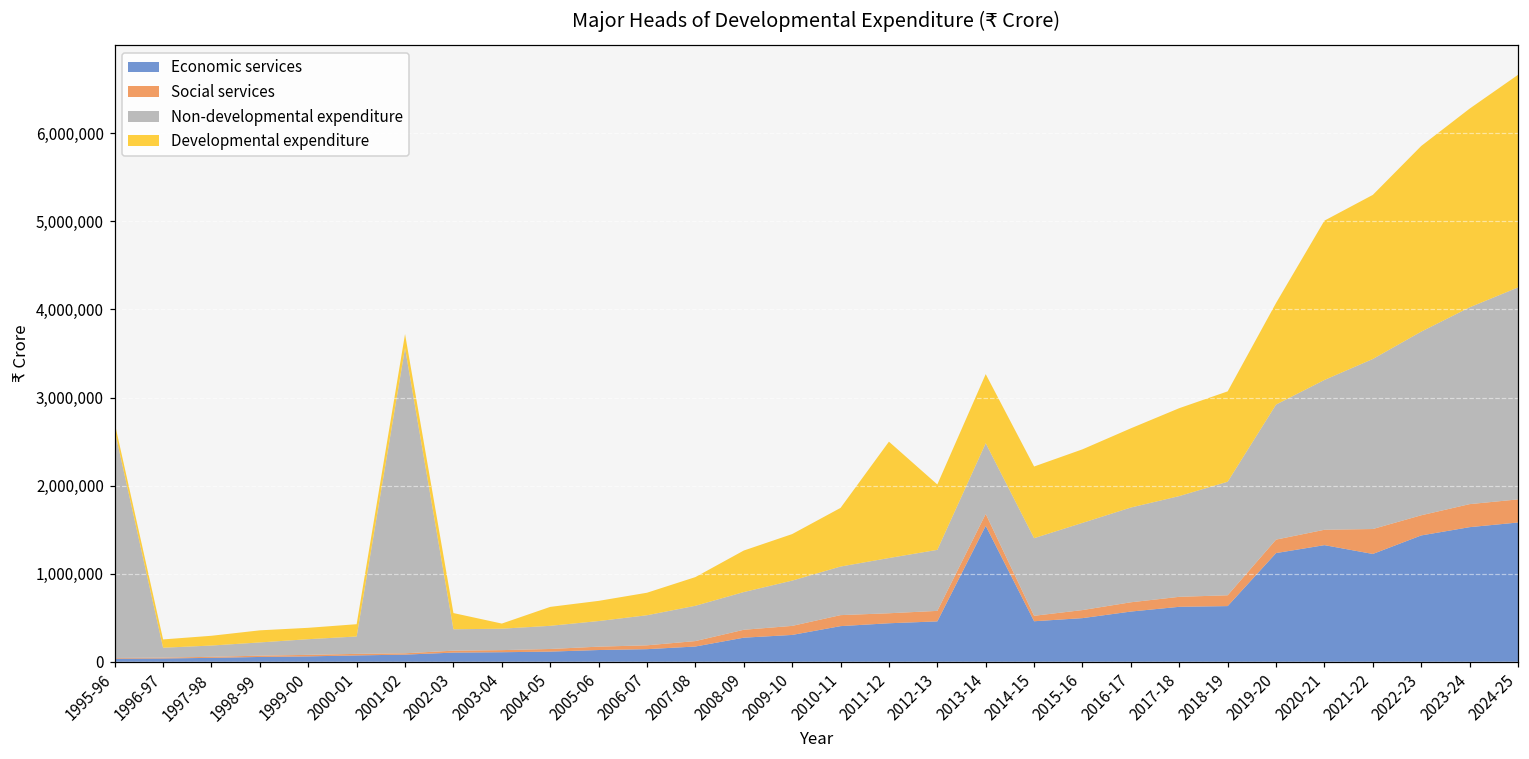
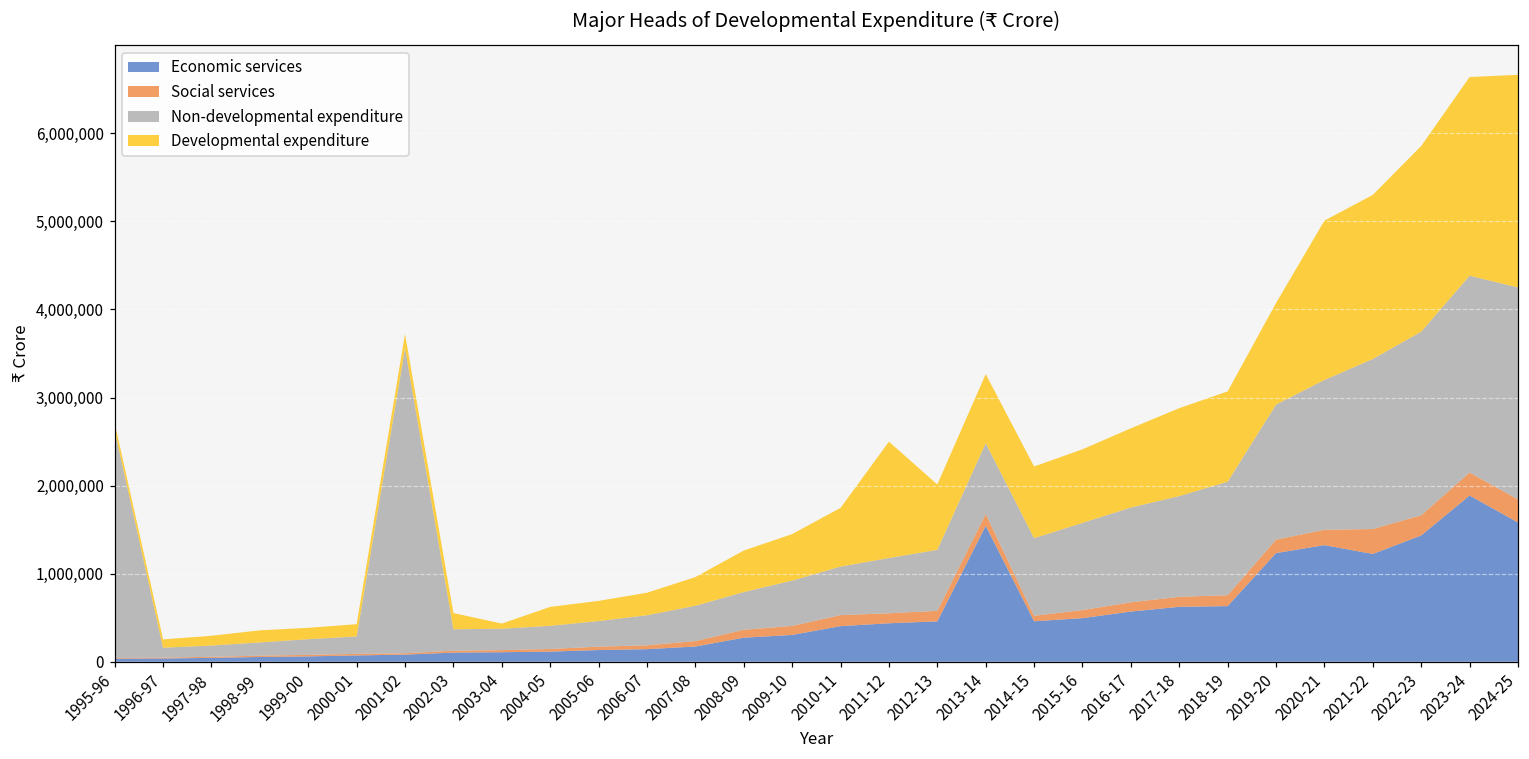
  {
    "Economic services": {
      "2005-06": "100,000",
      "2006-07": "100,000",
      "2007-08": "200,000",
      "2008-09": "300,000",
      "2009-10": "300,000",
      "2010-11": "400,000",
      "2011-12": "400,000",
      "2012-13": "500,000",
      "2013-14": "1,500,000",
      "2014-15": "500,000",
      "2015-16": "500,000",
      "2016-17": "600,000",
      "2017-18": "600,000",
      "2018-19": "600,000",
      "2019-20": "1,200,000",
      "2020-21": "1,300,000",
      "2021-22": "1,200,000",
      "2022-23": "1,400,000",
-     "2023-24": "1,500,000",
+     "2023-24": "1,900,000",
      "2024-25": "1,600,000"
    },
    "Social services": {
      "2005-06": "0",
      "2006-07": "0",
      "2007-08": "100,000",
      "2008-09": "100,000",
      "2009-10": "100,000",
      "2010-11": "100,000",
      "2011-12": "100,000",
      "2012-13": "100,000",
      "2013-14": "100,000",
      "2014-15": "100,000",
      "2015-16": "100,000",
      "2016-17": "100,000",
      "2017-18": "100,000",
      "2018-19": "100,000",
      "2019-20": "200,000",
      "2020-21": "200,000",
      "2021-22": "300,000",
      "2022-23": "200,000",
      "2023-24": "300,000",
      "2024-25": "300,000"
    },
    "Non-developmental expenditure": {
      "1995-96": "2,600,000",
      "1996-97": "100,000",
      "1997-98": "100,000",
      "1998-99": "200,000",
      "1999-00": "200,000",
      "2000-01": "200,000",
      "2001-02": "3,500,000",
      "2002-03": "200,000",
      "2003-04": "200,000",
      "2004-05": "300,000",
      "2005-06": "300,000",
      "2006-07": "300,000",
      "2007-08": "400,000",
      "2008-09": "400,000",
      "2009-10": "500,000",
      "2010-11": "600,000",
      "2011-12": "600,000",
      "2012-13": "700,000",
      "2013-14": "800,000",
      "2014-15": "900,000",
      "2015-16": "1,000,000",
      "2016-17": "1,100,000",
      "2017-18": "1,100,000",
      "2018-19": "1,300,000",
      "2019-20": "1,500,000",
      "2020-21": "1,700,000",
      "2021-22": "1,900,000",
      "2022-23": "2,100,000",
      "2023-24": "2,200,000",
      "2024-25": "2,400,000"
    },
    "Developmental expenditure": {
      "1995-96": "100,000",
      "1996-97": "100,000",
      "1997-98": "100,000",
      "1998-99": "100,000",
      "1999-00": "100,000",
      "2000-01": "100,000",
      "2001-02": "200,000",
      "2002-03": "200,000",
      "2003-04": "100,000",
      "2004-05": "200,000",
      "2005-06": "200,000",
      "2006-07": "300,000",
      "2007-08": "300,000",
      "2008-09": "500,000",
      "2009-10": "500,000",
      "2010-11": "700,000",
      "2011-12": "1,300,000",
      "2012-13": "700,000",
      "2013-14": "800,000",
      "2014-15": "800,000",
      "2015-16": "800,000",
      "2016-17": "900,000",
      "2017-18": "1,000,000",
      "2018-19": "1,000,000",
      "2019-20": "1,200,000",
      "2020-21": "1,800,000",
      "2021-22": "1,900,000",
      "2022-23": "2,100,000",
      "2023-24": "2,300,000",
      "2024-25": "2,400,000"
    }
  }
